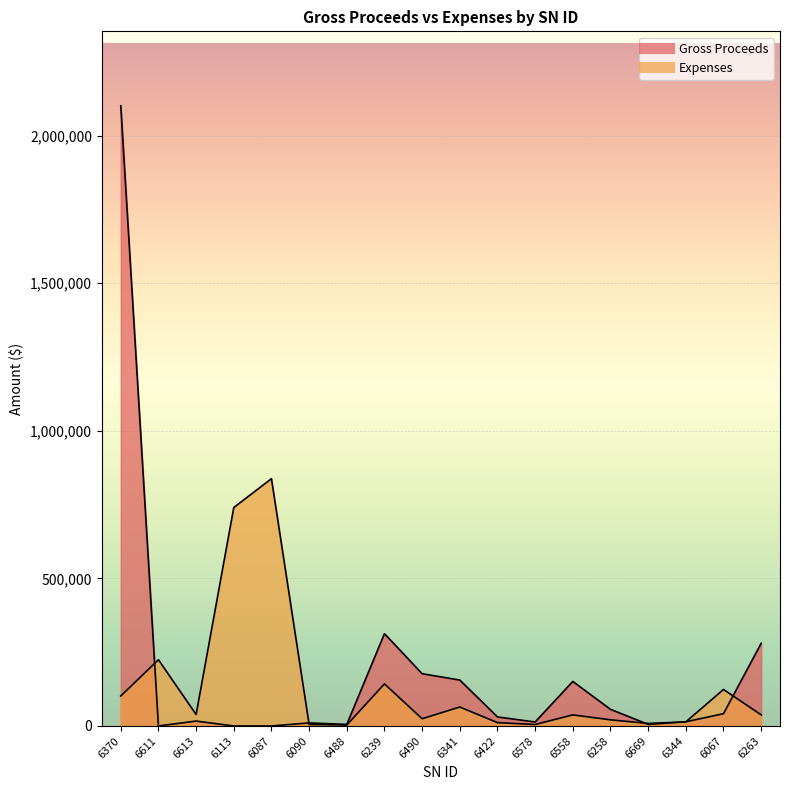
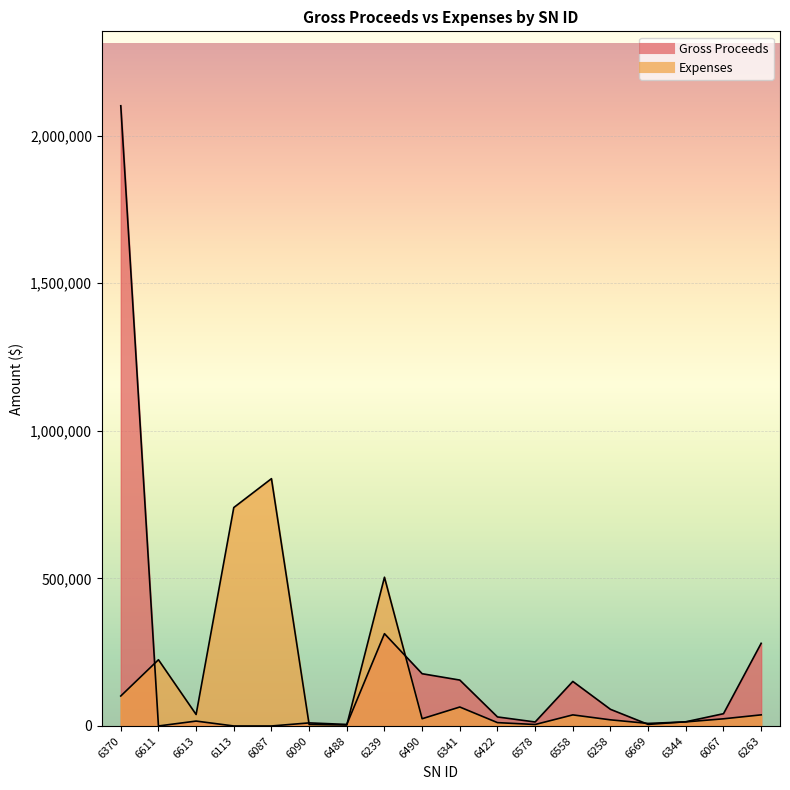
  {
    "Gross Proceeds": {
      "6370": "2,100,000",
      "6611": "0",
      "6613": "20,000",
      "6113": "0",
      "6087": "0",
      "6239": "310,000",
      "6490": "180,000",
      "6341": "160,000",
      "6422": "30,000",
      "6558": "150,000",
      "6258": "60,000",
      "6067": "40,000",
      "6263": "280,000"
    },
    "Expenses": {
      "6370": "100,000",
      "6611": "220,000",
      "6613": "40,000",
      "6113": "740,000",
      "6087": "840,000",
-     "6239": "140,000",
+     "6239": "500,000",
      "6490": "20,000",
      "6341": "60,000",
      "6422": "10,000",
      "6558": "40,000",
      "6258": "20,000",
-     "6067": "120,000",
+     "6067": "20,000",
      "6263": "40,000"
    }
  }
